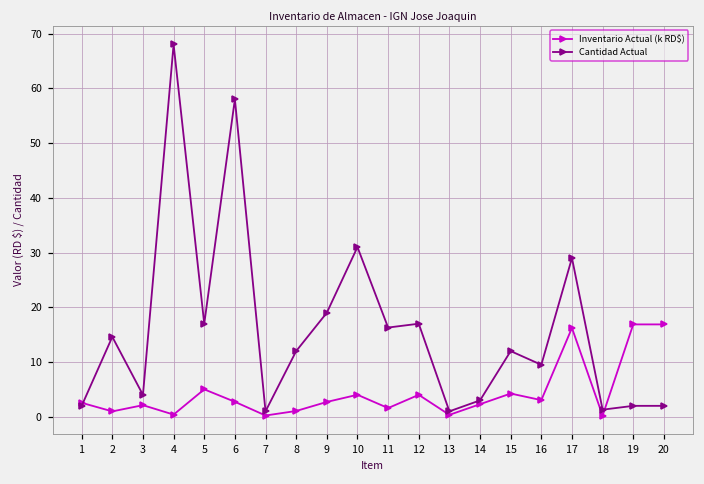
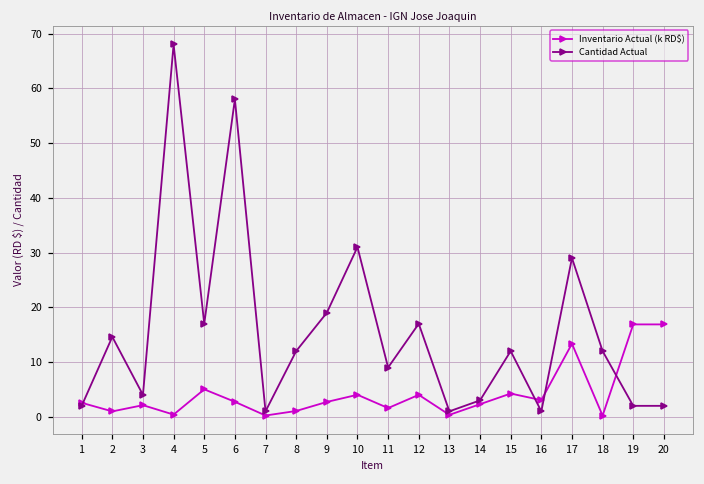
  {
    "Inventario Actual (k RD$)": {
      "1": 3,
      "2": 1,
      "3": 2,
      "4": 0,
      "5": 5,
      "6": 3,
      "7": 0,
      "8": 1,
      "9": 3,
      "10": 4,
      "11": 2,
      "12": 4,
      "13": 0,
      "14": 2,
      "15": 4,
      "16": 3,
-     "17": 16,
+     "17": 13,
      "18": 0,
      "19": 17,
      "20": 17
    },
    "Cantidad Actual": {
      "1": 2,
      "2": 15,
      "3": 4,
      "4": 68,
      "5": 17,
      "6": 58,
      "7": 1,
      "8": 12,
      "9": 19,
      "10": 31,
-     "11": 16,
+     "11": 9,
      "12": 17,
      "13": 1,
      "14": 3,
      "15": 12,
-     "16": 10,
+     "16": 1,
      "17": 29,
-     "18": 1,
+     "18": 12,
      "19": 2,
      "20": 2
    }
  }
